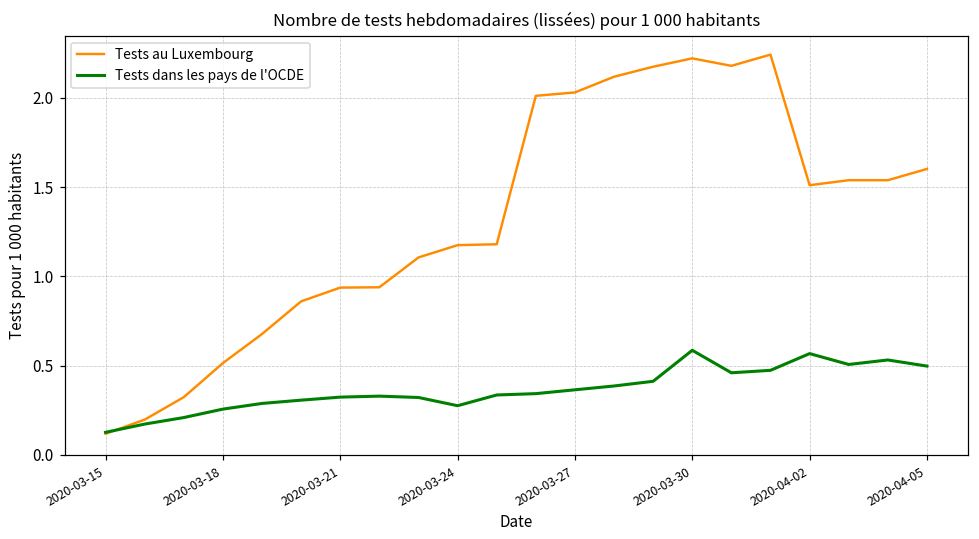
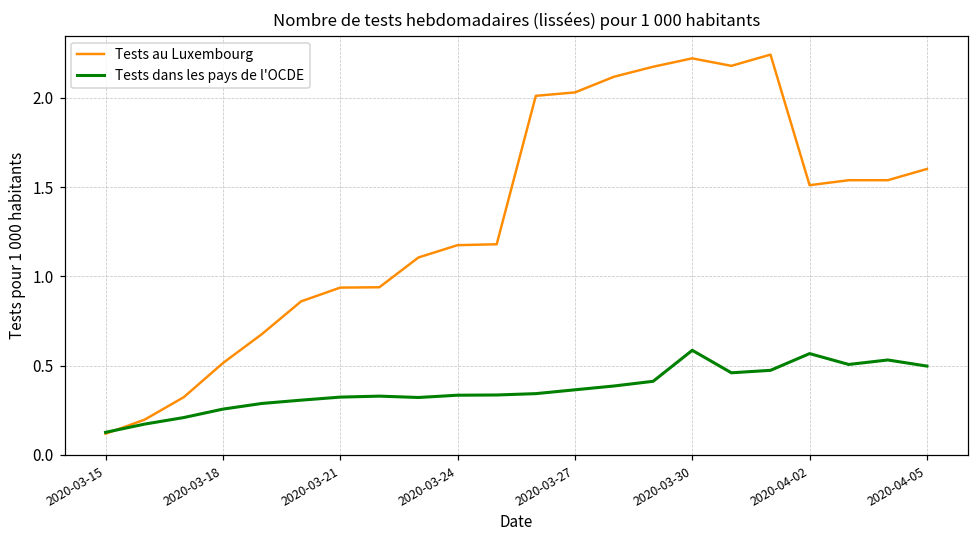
  {
    "Tests au Luxembourg": {
      "2020-03-18": 0.51,
      "2020-03-21": 0.94,
      "2020-03-24": 1.18,
      "2020-03-27": 2.03,
      "2020-03-30": 2.22,
      "2020-04-02": 1.51,
      "2020-04-05": 1.60
    },
    "Tests dans les pays de l'OCDE": {
      "2020-03-18": 0.26,
      "2020-03-21": 0.32,
-     "2020-03-24": 0.28,
+     "2020-03-24": 0.33,
      "2020-03-27": 0.36,
      "2020-03-30": 0.59,
      "2020-04-02": 0.57,
      "2020-04-05": 0.50
    }
  }
